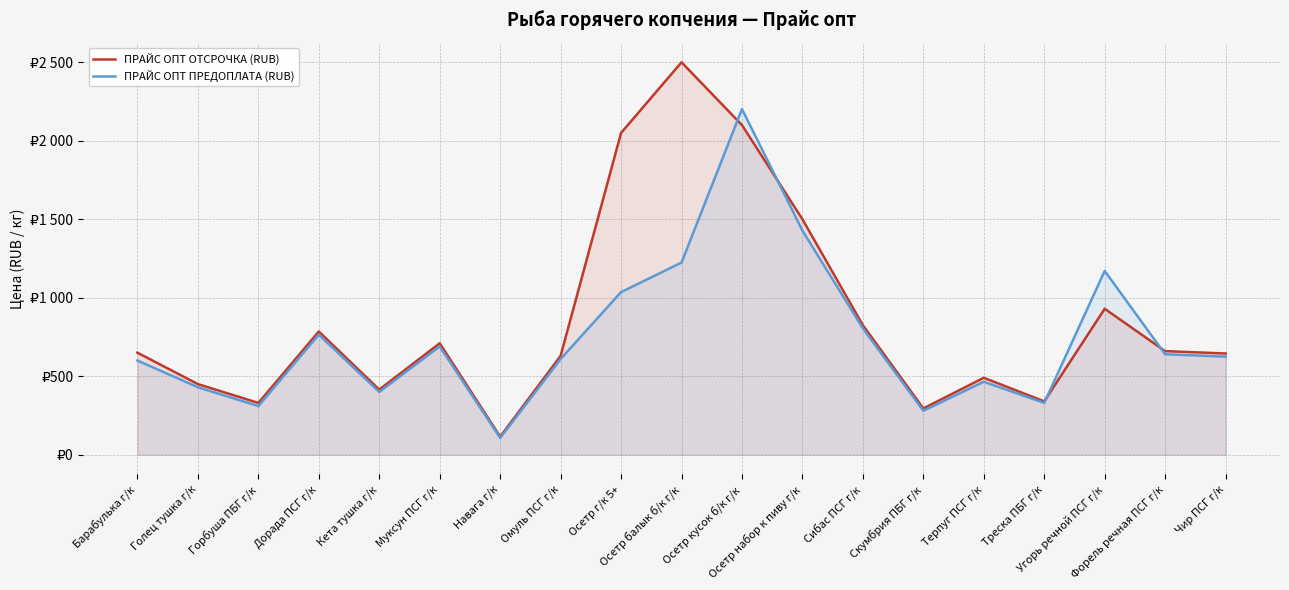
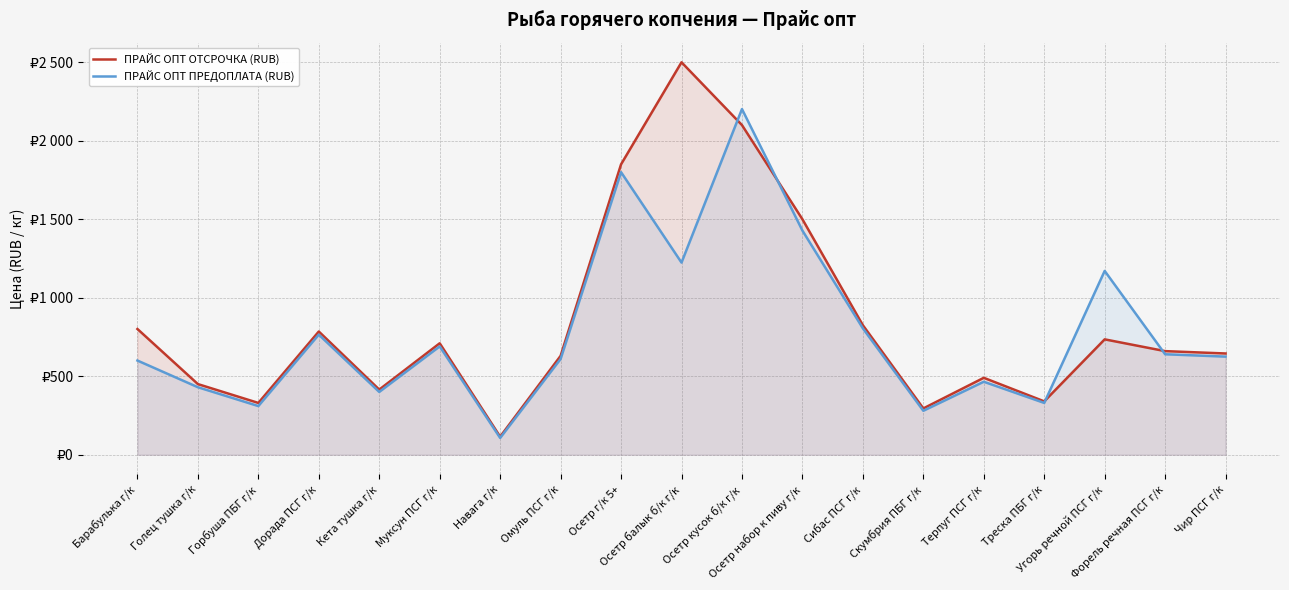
  {
    "ПРАЙС ОПТ ОТСРОЧКА (RUB)": {
-     "Барабулька г/к": "₽650",
+     "Барабулька г/к": "₽800",
      "Голец тушка г/к": "₽450",
      "Горбуша ПБГ г/к": "₽330",
      "Дорада ПСГ г/к": "₽790",
      "Муксун ПСГ г/к": "₽710",
      "Омуль ПСГ г/к": "₽630",
-     "Осетр г/к 5+": "₽2050",
+     "Осетр г/к 5+": "₽1850",
      "Осетр балык б/к г/к": "₽2500",
      "Осетр кусок б/к г/к": "₽2100",
      "Осетр набор к пиву г/к": "₽1500",
      "Сибас ПСГ г/к": "₽830",
      "Терпуг ПСГ г/к": "₽490",
-     "Угорь речной ПСГ г/к": "₽930",
+     "Угорь речной ПСГ г/к": "₽740",
      "Форель речная ПСГ г/к": "₽660",
      "Чир ПСГ г/к": "₽650"
    },
    "ПРАЙС ОПТ ПРЕДОПЛАТА (RUB)": {
      "Барабулька г/к": "₽600",
      "Голец тушка г/к": "₽430",
      "Горбуша ПБГ г/к": "₽310",
      "Дорада ПСГ г/к": "₽770",
      "Муксун ПСГ г/к": "₽690",
      "Омуль ПСГ г/к": "₽610",
-     "Осетр г/к 5+": "₽1040",
+     "Осетр г/к 5+": "₽1800",
      "Осетр балык б/к г/к": "₽1220",
      "Осетр кусок б/к г/к": "₽2200",
      "Осетр набор к пиву г/к": "₽1430",
      "Сибас ПСГ г/к": "₽810",
      "Терпуг ПСГ г/к": "₽470",
      "Угорь речной ПСГ г/к": "₽1170",
      "Форель речная ПСГ г/к": "₽640",
      "Чир ПСГ г/к": "₽630"
    }
  }
